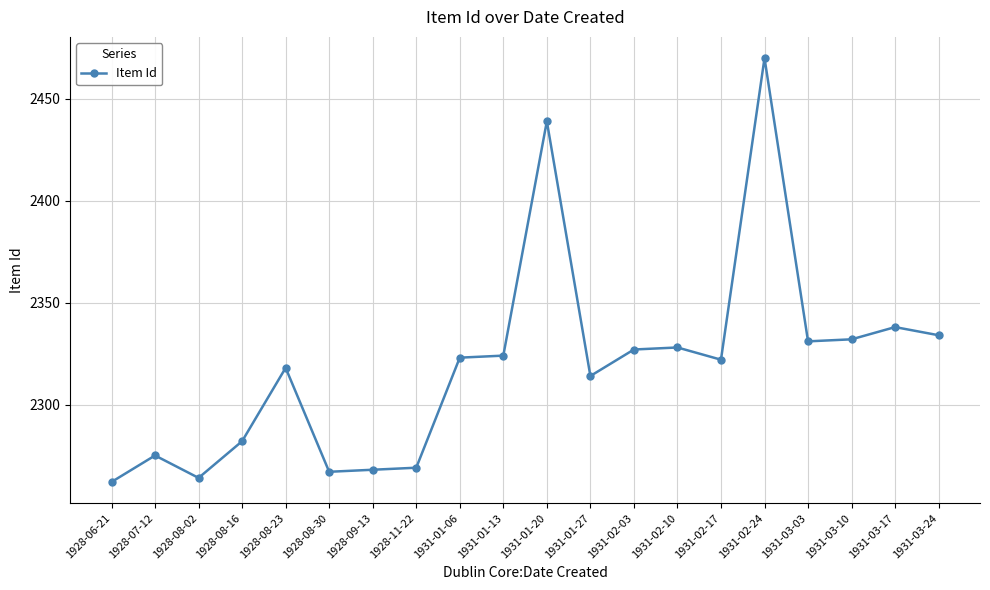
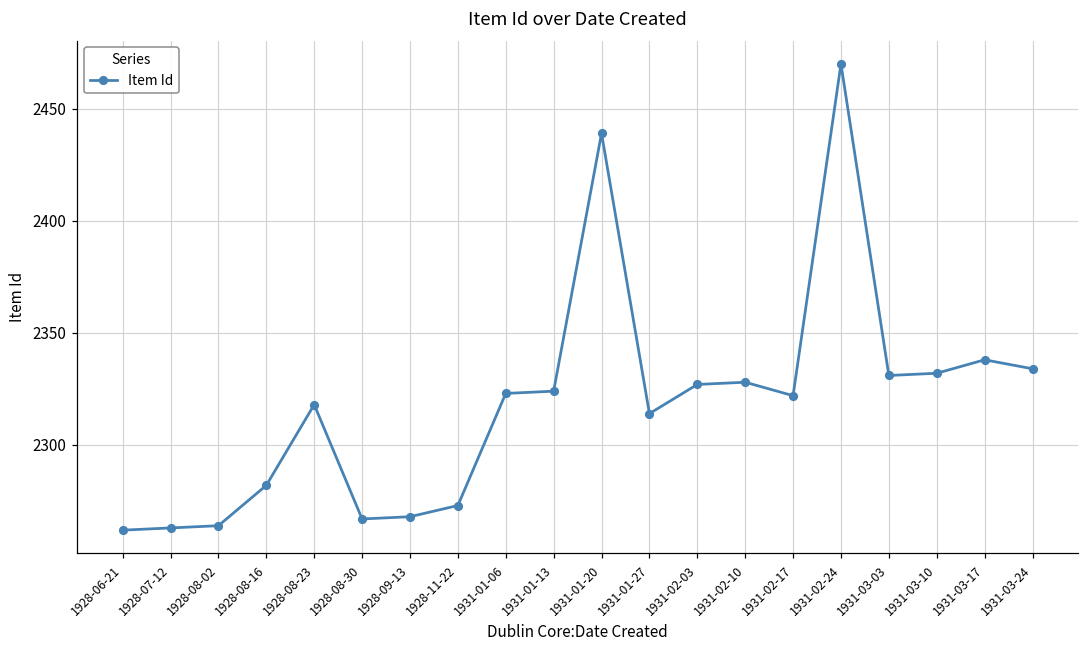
  {
    "1928-06-21": 2262,
-   "1928-07-12": 2275,
+   "1928-07-12": 2263,
    "1928-08-02": 2264,
    "1928-08-16": 2282,
    "1928-08-23": 2318,
    "1928-08-30": 2267,
    "1928-09-13": 2268,
-   "1928-11-22": 2269,
+   "1928-11-22": 2273,
    "1931-01-06": 2323,
    "1931-01-13": 2324,
    "1931-01-20": 2439,
    "1931-01-27": 2314,
    "1931-02-03": 2327,
    "1931-02-10": 2328,
    "1931-02-17": 2322,
    "1931-02-24": 2470,
    "1931-03-03": 2331,
    "1931-03-10": 2332,
    "1931-03-17": 2338,
    "1931-03-24": 2334
  }
